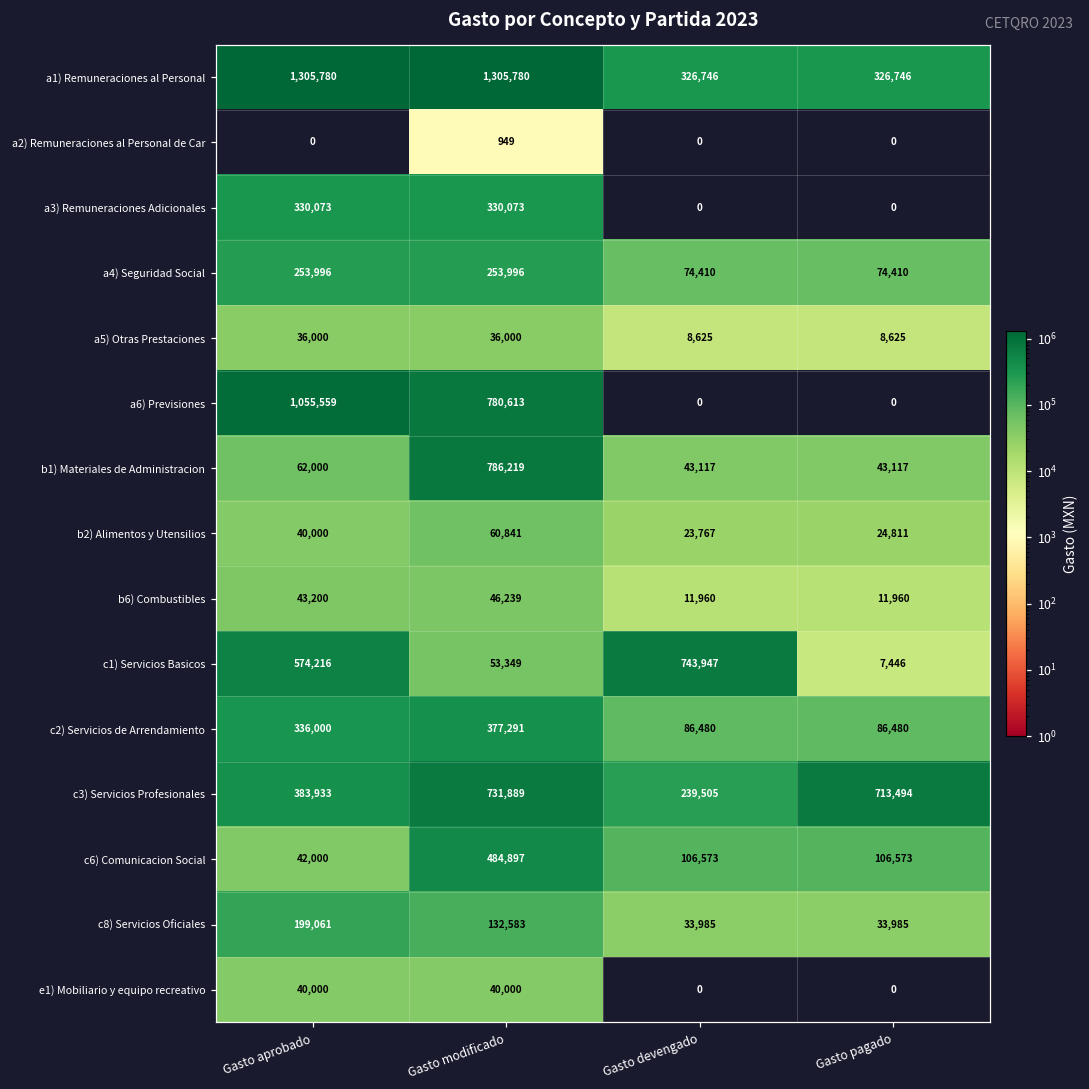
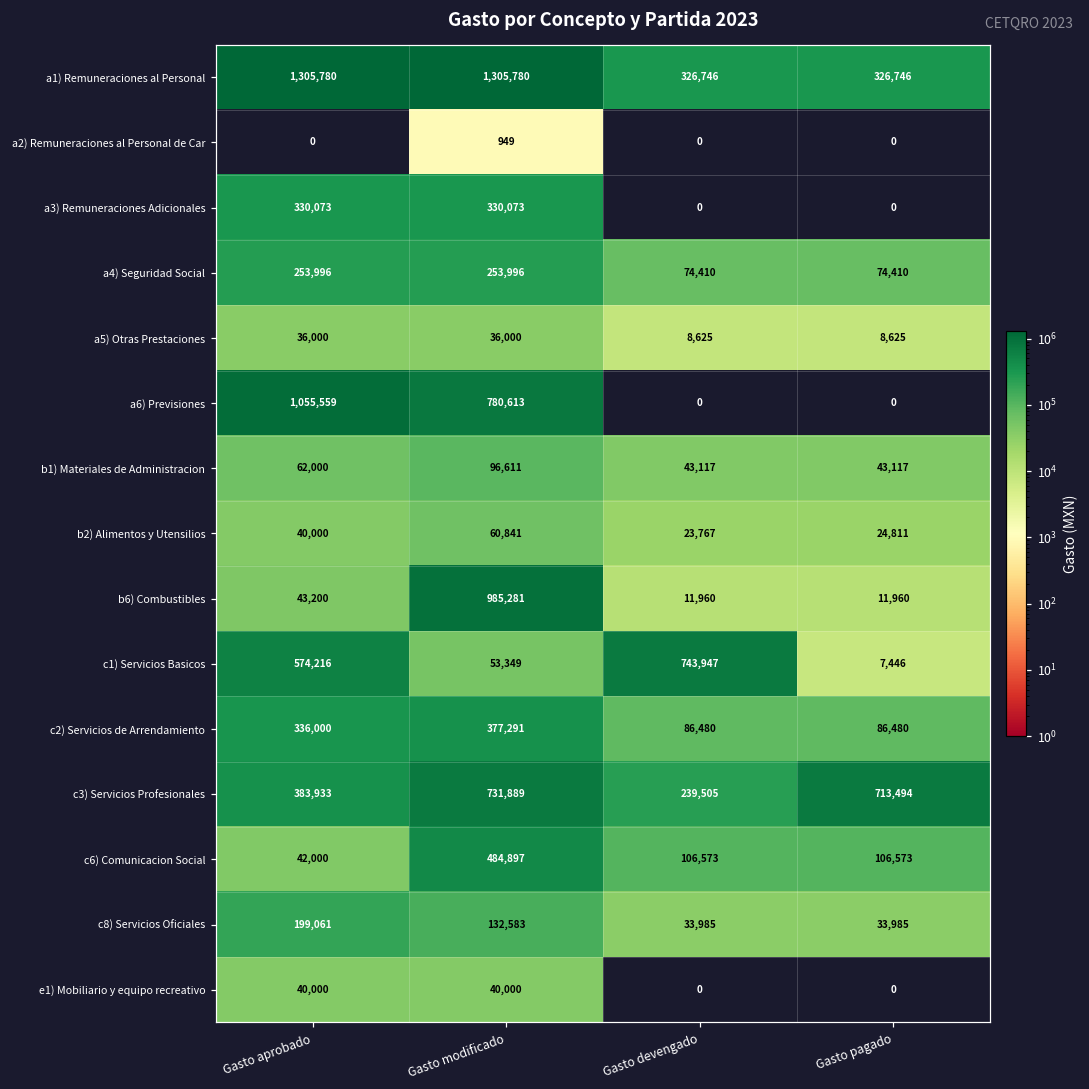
  {
    "a1) Remuneraciones al Personal": {
      "Gasto aprobado": "1,305,780",
      "Gasto modificado": "1,305,780",
      "Gasto devengado": "326,746",
      "Gasto pagado": "326,746"
    },
    "a2) Remuneraciones al Personal de Car": {
      "Gasto aprobado": "0",
      "Gasto modificado": "949",
      "Gasto devengado": "0",
      "Gasto pagado": "0"
    },
    "a3) Remuneraciones Adicionales": {
      "Gasto aprobado": "330,073",
      "Gasto modificado": "330,073",
      "Gasto devengado": "0",
      "Gasto pagado": "0"
    },
    "a4) Seguridad Social": {
      "Gasto aprobado": "253,996",
      "Gasto modificado": "253,996",
      "Gasto devengado": "74,410",
      "Gasto pagado": "74,410"
    },
    "a5) Otras Prestaciones": {
      "Gasto aprobado": "36,000",
      "Gasto modificado": "36,000",
      "Gasto devengado": "8,625",
      "Gasto pagado": "8,625"
    },
    "a6) Previsiones": {
      "Gasto aprobado": "1,055,559",
      "Gasto modificado": "780,613",
      "Gasto devengado": "0",
      "Gasto pagado": "0"
    },
    "b1) Materiales de Administracion": {
      "Gasto aprobado": "62,000",
-     "Gasto modificado": "786,219",
+     "Gasto modificado": "96,611",
      "Gasto devengado": "43,117",
      "Gasto pagado": "43,117"
    },
    "b2) Alimentos y Utensilios": {
      "Gasto aprobado": "40,000",
      "Gasto modificado": "60,841",
      "Gasto devengado": "23,767",
      "Gasto pagado": "24,811"
    },
    "b6) Combustibles": {
      "Gasto aprobado": "43,200",
-     "Gasto modificado": "46,239",
+     "Gasto modificado": "985,281",
      "Gasto devengado": "11,960",
      "Gasto pagado": "11,960"
    },
    "c1) Servicios Basicos": {
      "Gasto aprobado": "574,216",
      "Gasto modificado": "53,349",
      "Gasto devengado": "743,947",
      "Gasto pagado": "7,446"
    },
    "c2) Servicios de Arrendamiento": {
      "Gasto aprobado": "336,000",
      "Gasto modificado": "377,291",
      "Gasto devengado": "86,480",
      "Gasto pagado": "86,480"
    },
    "c3) Servicios Profesionales": {
      "Gasto aprobado": "383,933",
      "Gasto modificado": "731,889",
      "Gasto devengado": "239,505",
      "Gasto pagado": "713,494"
    },
    "c6) Comunicacion Social": {
      "Gasto aprobado": "42,000",
      "Gasto modificado": "484,897",
      "Gasto devengado": "106,573",
      "Gasto pagado": "106,573"
    },
    "c8) Servicios Oficiales": {
      "Gasto aprobado": "199,061",
      "Gasto modificado": "132,583",
      "Gasto devengado": "33,985",
      "Gasto pagado": "33,985"
    },
    "e1) Mobiliario y equipo recreativo": {
      "Gasto aprobado": "40,000",
      "Gasto modificado": "40,000",
      "Gasto devengado": "0",
      "Gasto pagado": "0"
    }
  }
